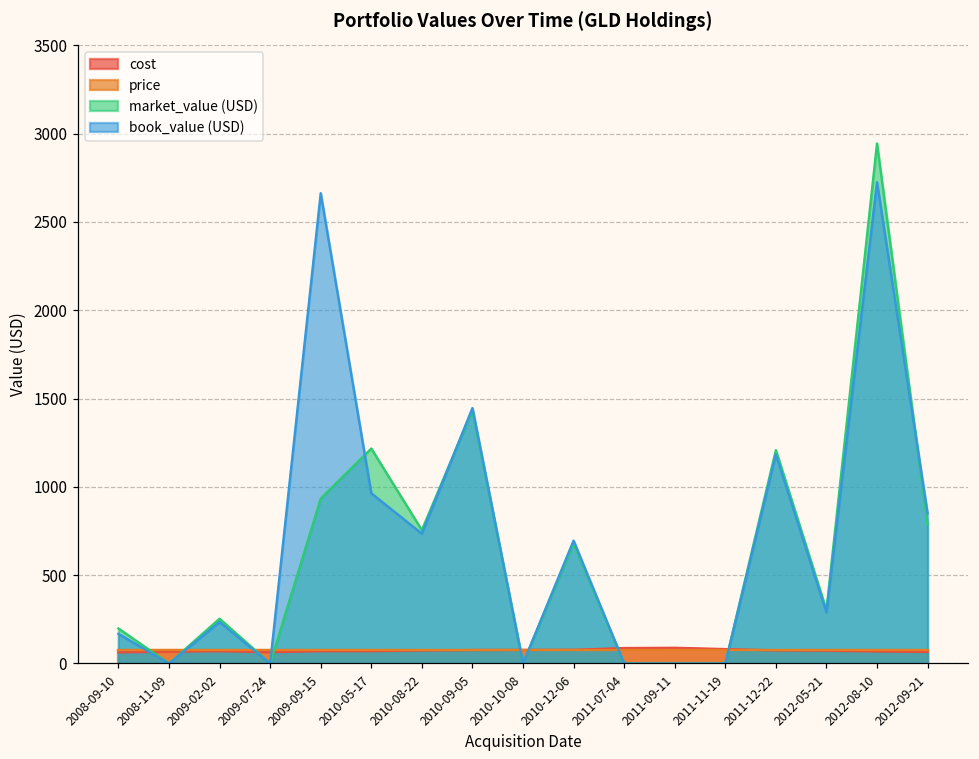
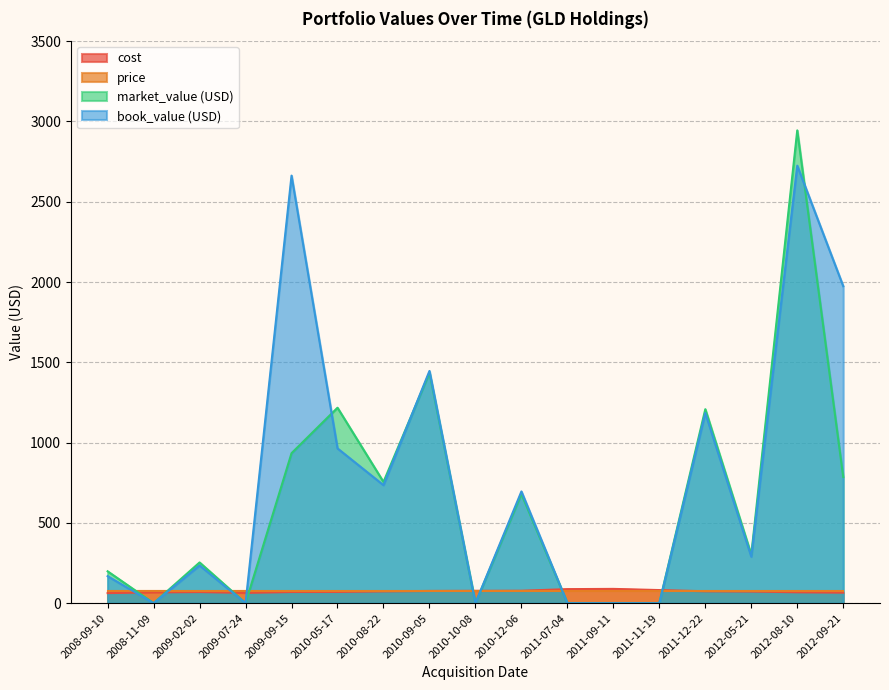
  {
    "market_value (USD)": {
      "2008-09-10": 200,
      "2009-02-02": 250,
      "2009-09-15": 930,
      "2010-05-17": 1220,
      "2010-08-22": 760,
      "2010-12-06": 680,
      "2011-12-22": 1210,
      "2012-08-10": 2940,
      "2012-09-21": 790
    },
    "book_value (USD)": {
      "2008-09-10": 170,
      "2009-02-02": 240,
      "2009-09-15": 2660,
      "2010-05-17": 960,
      "2010-08-22": 740,
      "2010-12-06": 700,
      "2011-12-22": 1180,
      "2012-08-10": 2720,
-     "2012-09-21": 850
+     "2012-09-21": 1970
    }
  }
